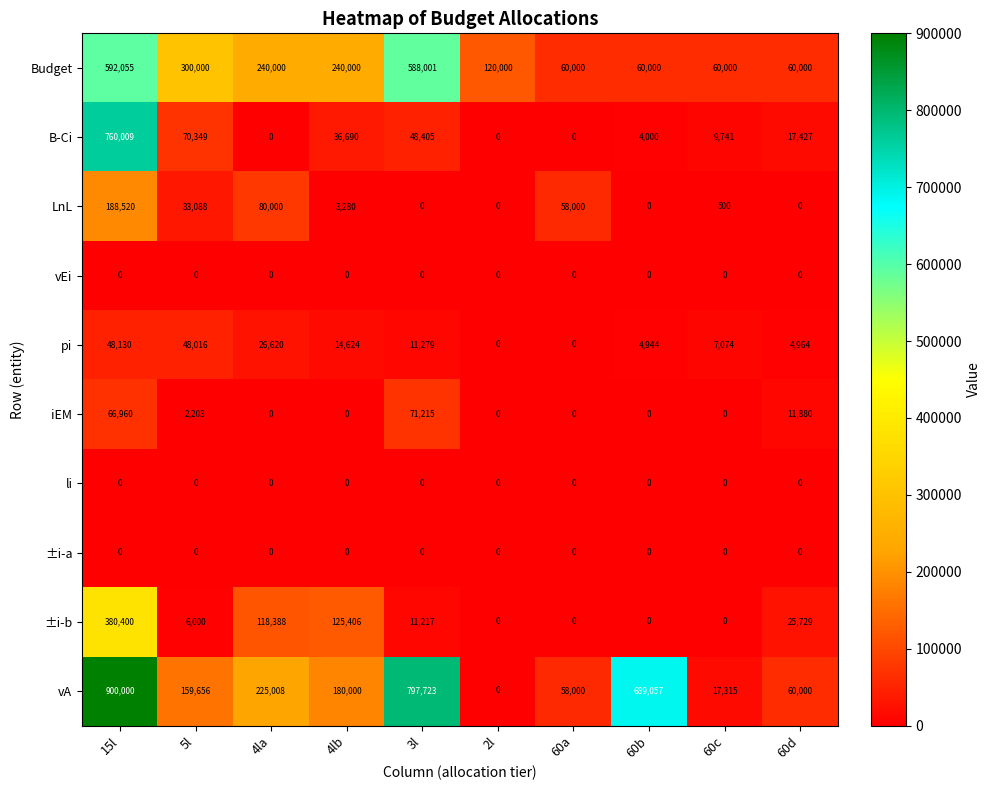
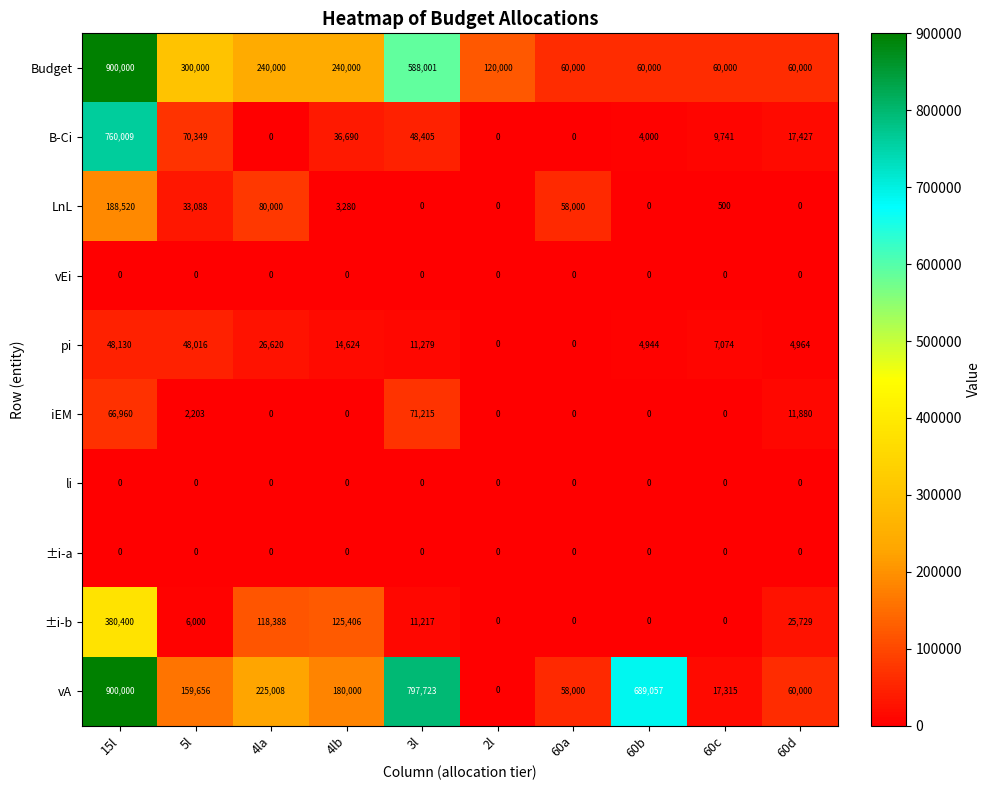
  {
    "Budget": {
-     "15l": "592,055",
+     "15l": "900,000",
      "5l": "300,000",
      "4la": "240,000",
      "4lb": "240,000",
      "3l": "588,001",
      "2l": "120,000",
      "60a": "60,000",
      "60b": "60,000",
      "60c": "60,000",
      "60d": "60,000"
    },
    "B-Ci": {
      "15l": "760,009",
      "5l": "70,349",
      "4la": "0",
      "4lb": "36,690",
      "3l": "48,405",
      "2l": "0",
      "60a": "0",
      "60b": "4,000",
      "60c": "9,741",
      "60d": "17,427"
    },
    "LnL": {
      "15l": "188,520",
      "5l": "33,088",
      "4la": "80,000",
      "4lb": "3,280",
      "3l": "0",
      "2l": "0",
      "60a": "58,000",
      "60b": "0",
      "60c": "500",
      "60d": "0"
    },
    "vEi": {
      "15l": "0",
      "5l": "0",
      "4la": "0",
      "4lb": "0",
      "3l": "0",
      "2l": "0",
      "60a": "0",
      "60b": "0",
      "60c": "0",
      "60d": "0"
    },
    "pi": {
      "15l": "48,130",
      "5l": "48,016",
      "4la": "26,620",
      "4lb": "14,624",
      "3l": "11,279",
      "2l": "0",
      "60a": "0",
      "60b": "4,944",
      "60c": "7,074",
      "60d": "4,964"
    },
    "iEM": {
      "15l": "66,960",
      "5l": "2,203",
      "4la": "0",
      "4lb": "0",
      "3l": "71,215",
      "2l": "0",
      "60a": "0",
      "60b": "0",
      "60c": "0",
      "60d": "11,880"
    },
    "li": {
      "15l": "0",
      "5l": "0",
      "4la": "0",
      "4lb": "0",
      "3l": "0",
      "2l": "0",
      "60a": "0",
      "60b": "0",
      "60c": "0",
      "60d": "0"
    },
    "±i-a": {
      "15l": "0",
      "5l": "0",
      "4la": "0",
      "4lb": "0",
      "3l": "0",
      "2l": "0",
      "60a": "0",
      "60b": "0",
      "60c": "0",
      "60d": "0"
    },
    "±i-b": {
      "15l": "380,400",
      "5l": "6,000",
      "4la": "118,388",
      "4lb": "125,406",
      "3l": "11,217",
      "2l": "0",
      "60a": "0",
      "60b": "0",
      "60c": "0",
      "60d": "25,729"
    },
    "vA": {
      "15l": "900,000",
      "5l": "159,656",
      "4la": "225,008",
      "4lb": "180,000",
      "3l": "797,723",
      "2l": "0",
      "60a": "58,000",
      "60b": "689,057",
      "60c": "17,315",
      "60d": "60,000"
    }
  }
